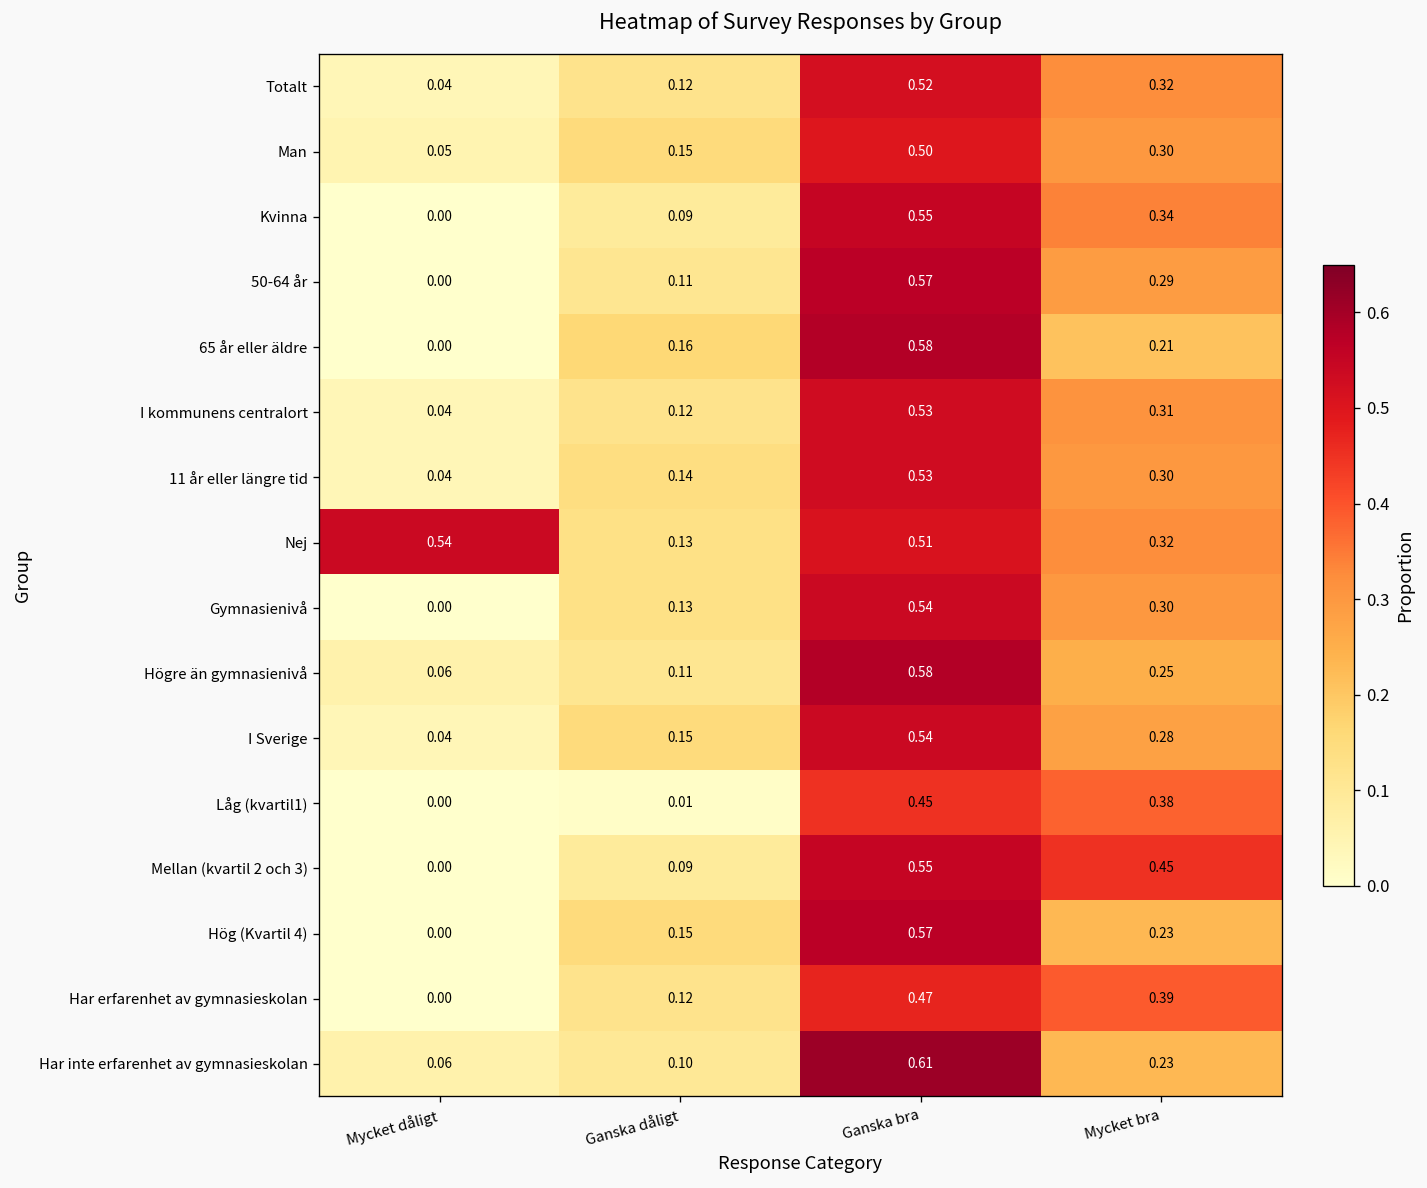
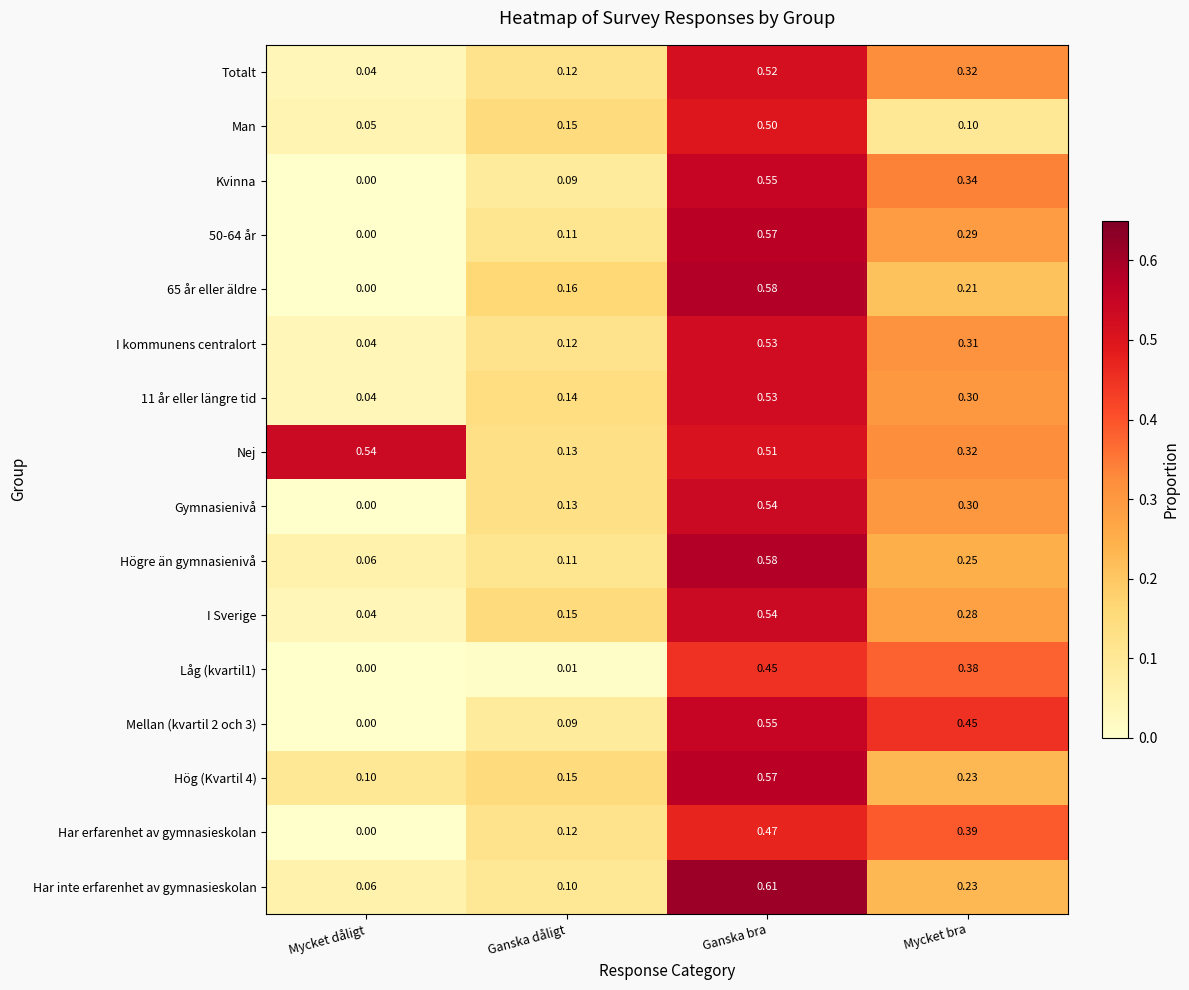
  {
    "Totalt": {
      "Mycket dåligt": 0.04,
      "Ganska dåligt": 0.12,
      "Ganska bra": 0.52,
      "Mycket bra": 0.32
    },
    "Man": {
      "Mycket dåligt": 0.05,
      "Ganska dåligt": 0.15,
      "Ganska bra": 0.50,
-     "Mycket bra": 0.30
+     "Mycket bra": 0.10
    },
    "Kvinna": {
      "Mycket dåligt": 0.00,
      "Ganska dåligt": 0.09,
      "Ganska bra": 0.55,
      "Mycket bra": 0.34
    },
    "50-64 år": {
      "Mycket dåligt": 0.00,
      "Ganska dåligt": 0.11,
      "Ganska bra": 0.57,
      "Mycket bra": 0.29
    },
    "65 år eller äldre": {
      "Mycket dåligt": 0.00,
      "Ganska dåligt": 0.16,
      "Ganska bra": 0.58,
      "Mycket bra": 0.21
    },
    "I kommunens centralort": {
      "Mycket dåligt": 0.04,
      "Ganska dåligt": 0.12,
      "Ganska bra": 0.53,
      "Mycket bra": 0.31
    },
    "11 år eller längre tid": {
      "Mycket dåligt": 0.04,
      "Ganska dåligt": 0.14,
      "Ganska bra": 0.53,
      "Mycket bra": 0.30
    },
    "Nej": {
      "Mycket dåligt": 0.54,
      "Ganska dåligt": 0.13,
      "Ganska bra": 0.51,
      "Mycket bra": 0.32
    },
    "Gymnasienivå": {
      "Mycket dåligt": 0.00,
      "Ganska dåligt": 0.13,
      "Ganska bra": 0.54,
      "Mycket bra": 0.30
    },
    "Högre än gymnasienivå": {
      "Mycket dåligt": 0.06,
      "Ganska dåligt": 0.11,
      "Ganska bra": 0.58,
      "Mycket bra": 0.25
    },
    "I Sverige": {
      "Mycket dåligt": 0.04,
      "Ganska dåligt": 0.15,
      "Ganska bra": 0.54,
      "Mycket bra": 0.28
    },
    "Låg (kvartil1)": {
      "Mycket dåligt": 0.00,
      "Ganska dåligt": 0.01,
      "Ganska bra": 0.45,
      "Mycket bra": 0.38
    },
    "Mellan (kvartil 2 och 3)": {
      "Mycket dåligt": 0.00,
      "Ganska dåligt": 0.09,
      "Ganska bra": 0.55,
      "Mycket bra": 0.45
    },
    "Hög (Kvartil 4)": {
-     "Mycket dåligt": 0.00,
+     "Mycket dåligt": 0.10,
      "Ganska dåligt": 0.15,
      "Ganska bra": 0.57,
      "Mycket bra": 0.23
    },
    "Har erfarenhet av gymnasieskolan": {
      "Mycket dåligt": 0.00,
      "Ganska dåligt": 0.12,
      "Ganska bra": 0.47,
      "Mycket bra": 0.39
    },
    "Har inte erfarenhet av gymnasieskolan": {
      "Mycket dåligt": 0.06,
      "Ganska dåligt": 0.10,
      "Ganska bra": 0.61,
      "Mycket bra": 0.23
    }
  }
